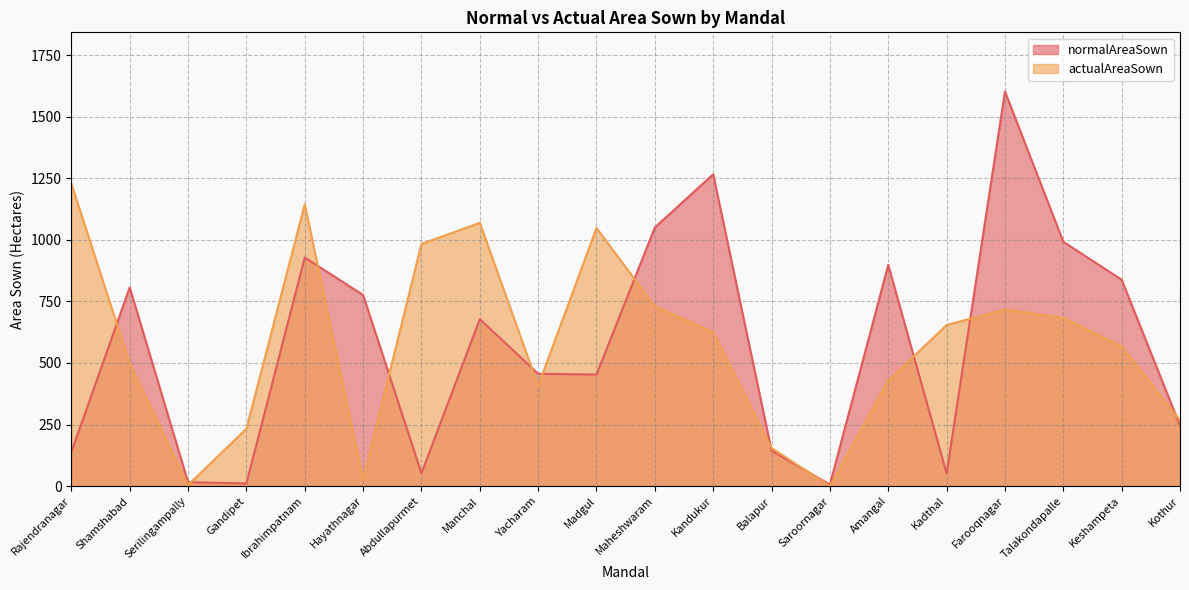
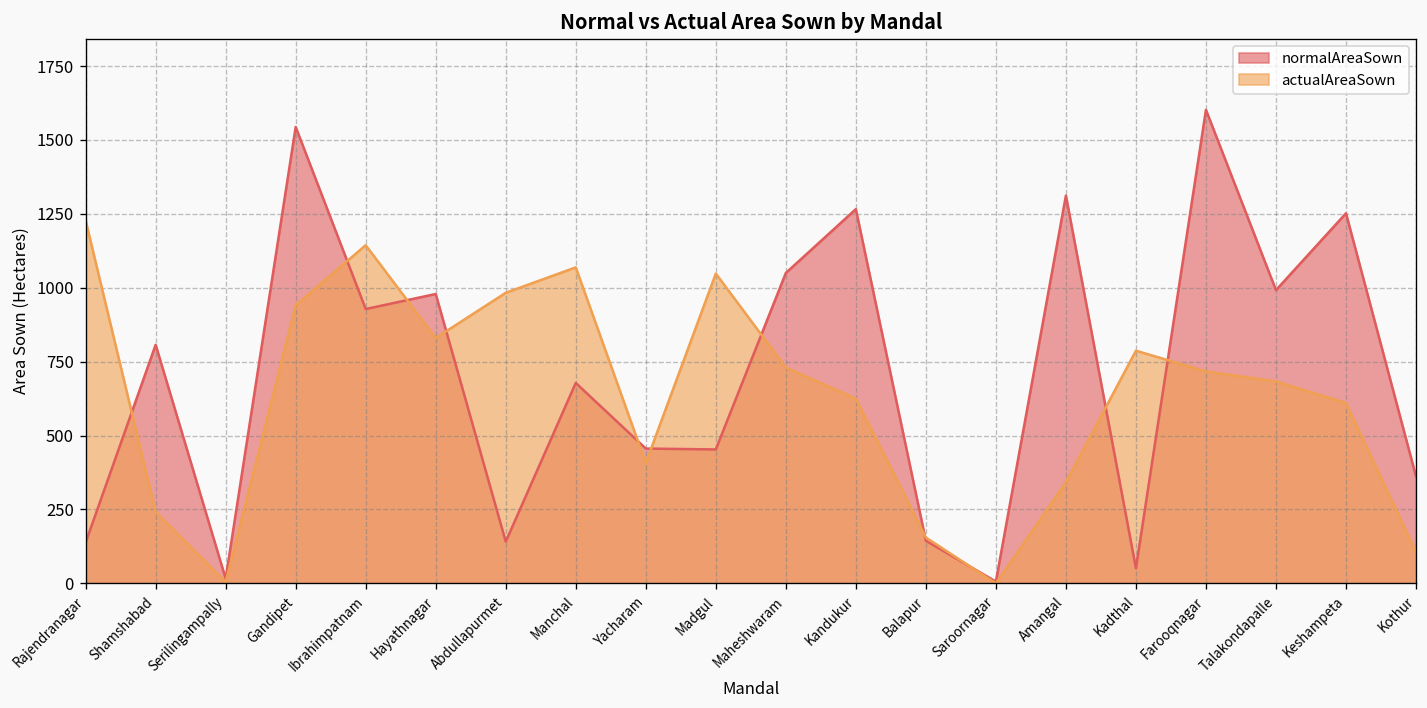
  {
    "normalAreaSown": {
      "Rajendranagar": 140,
      "Shamshabad": 810,
      "Serilingampally": 20,
-     "Gandipet": 10,
+     "Gandipet": 1540,
      "Ibrahimpatnam": 930,
-     "Hayathnagar": 780,
-     "Abdullapurmet": 50,
+     "Hayathnagar": 980,
+     "Abdullapurmet": 140,
      "Manchal": 680,
      "Yacharam": 460,
      "Madgul": 450,
      "Maheshwaram": 1050,
      "Kandukur": 1270,
      "Balapur": 140,
-     "Amangal": 900,
+     "Amangal": 1310,
      "Kadthal": 50,
      "Farooqnagar": 1600,
      "Talakondapalle": 990,
-     "Keshampeta": 840,
-     "Kothur": 250
+     "Keshampeta": 1250,
+     "Kothur": 360
    },
    "actualAreaSown": {
      "Rajendranagar": 1230,
-     "Shamshabad": 500,
+     "Shamshabad": 240,
      "Serilingampally": 0,
-     "Gandipet": 230,
+     "Gandipet": 940,
      "Ibrahimpatnam": 1140,
-     "Hayathnagar": 30,
+     "Hayathnagar": 830,
      "Abdullapurmet": 980,
      "Manchal": 1070,
      "Yacharam": 410,
      "Madgul": 1050,
      "Maheshwaram": 730,
      "Kandukur": 630,
      "Balapur": 160,
-     "Amangal": 430,
-     "Kadthal": 650,
+     "Amangal": 340,
+     "Kadthal": 790,
      "Farooqnagar": 720,
      "Talakondapalle": 680,
-     "Keshampeta": 570,
-     "Kothur": 270
+     "Keshampeta": 610,
+     "Kothur": 110
    }
  }
